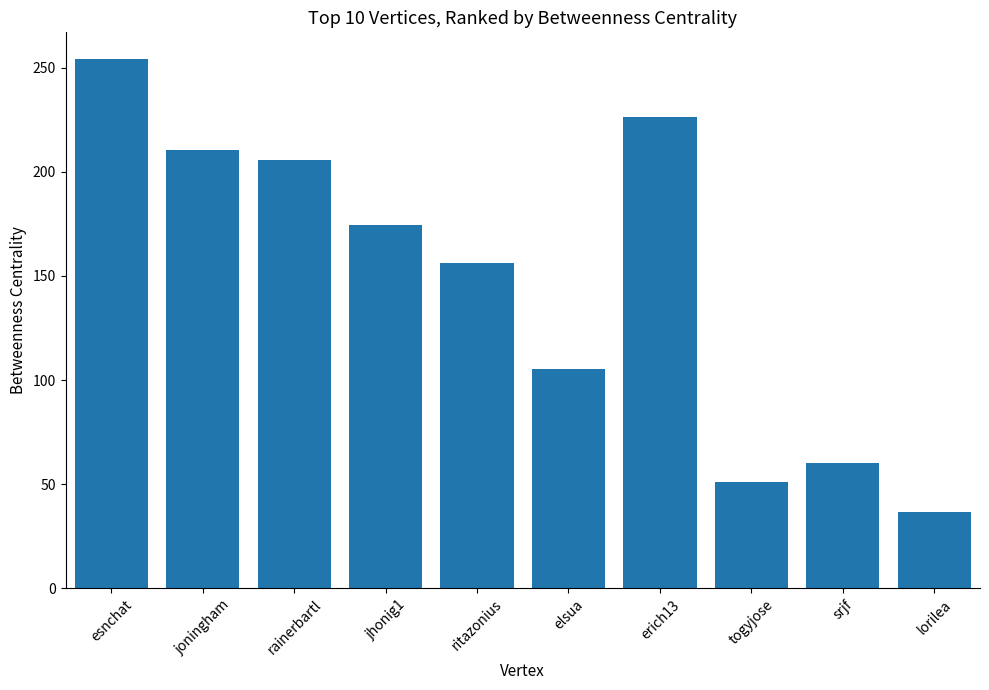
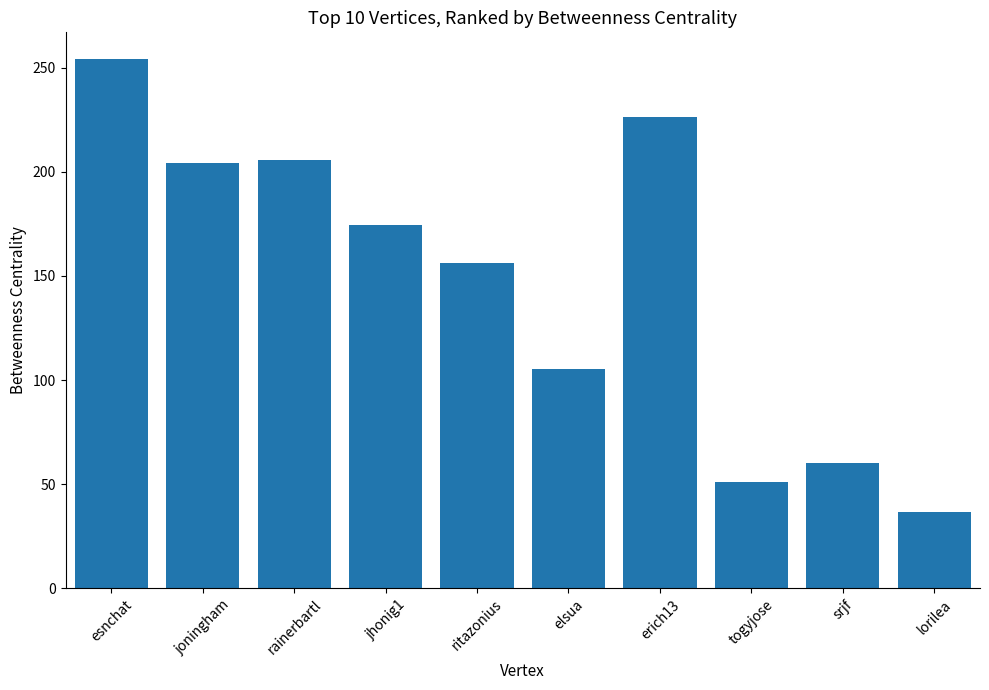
  {
    "esnchat": 254,
-   "joningham": 211,
+   "joningham": 204,
    "rainerbartl": 206,
    "jhonig1": 175,
    "ritazonius": 156,
    "elsua": 105,
    "erich13": 226,
    "togyjose": 51,
    "srjf": 60,
    "lorilea": 36
  }
